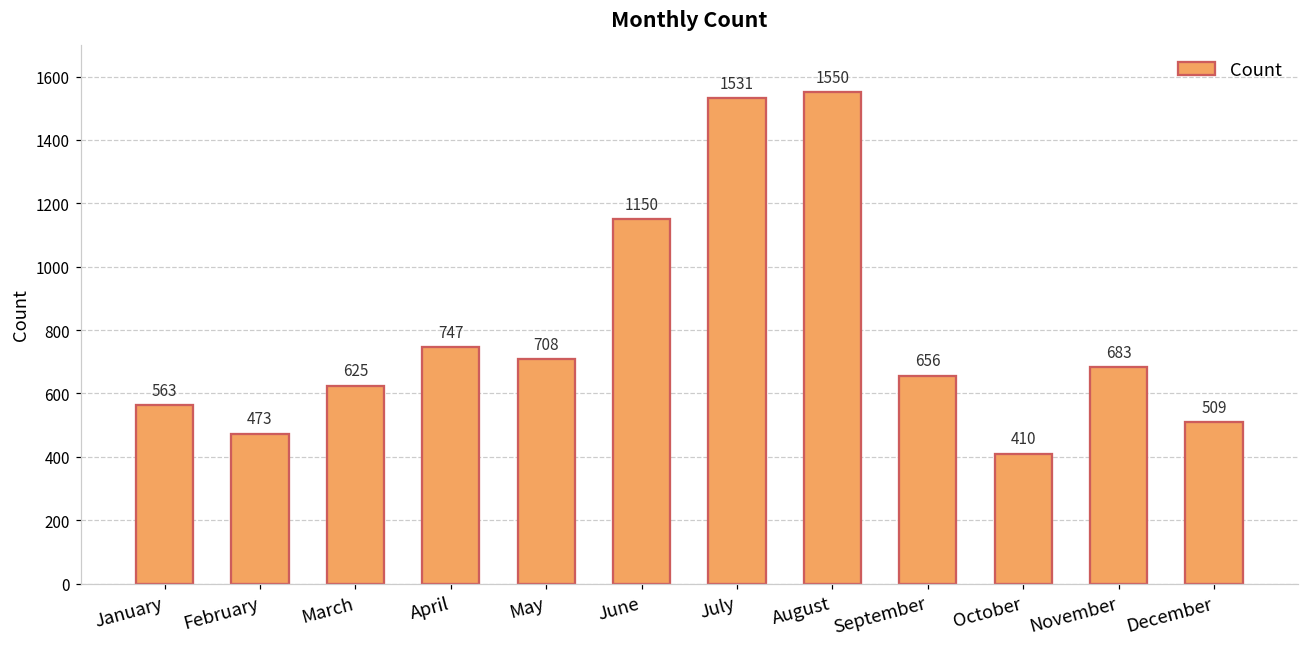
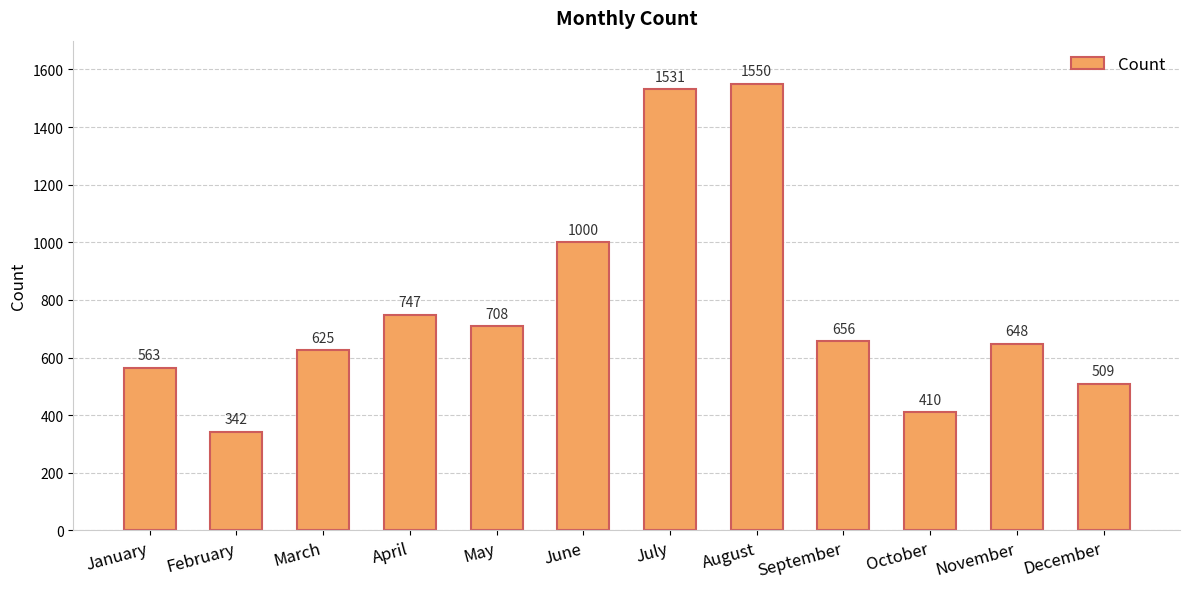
  {
    "January": 563,
-   "February": 473,
+   "February": 342,
    "March": 625,
    "April": 747,
    "May": 708,
-   "June": 1150,
+   "June": 1000,
    "July": 1531,
    "August": 1550,
    "September": 656,
    "October": 410,
-   "November": 683,
+   "November": 648,
    "December": 509
  }
